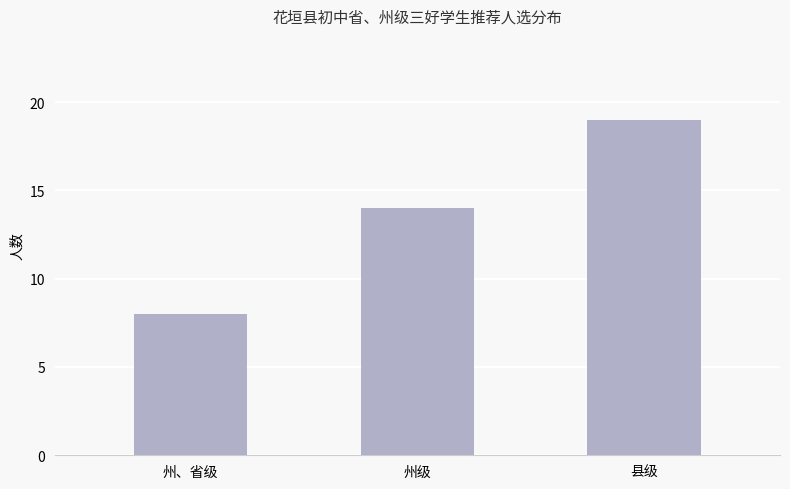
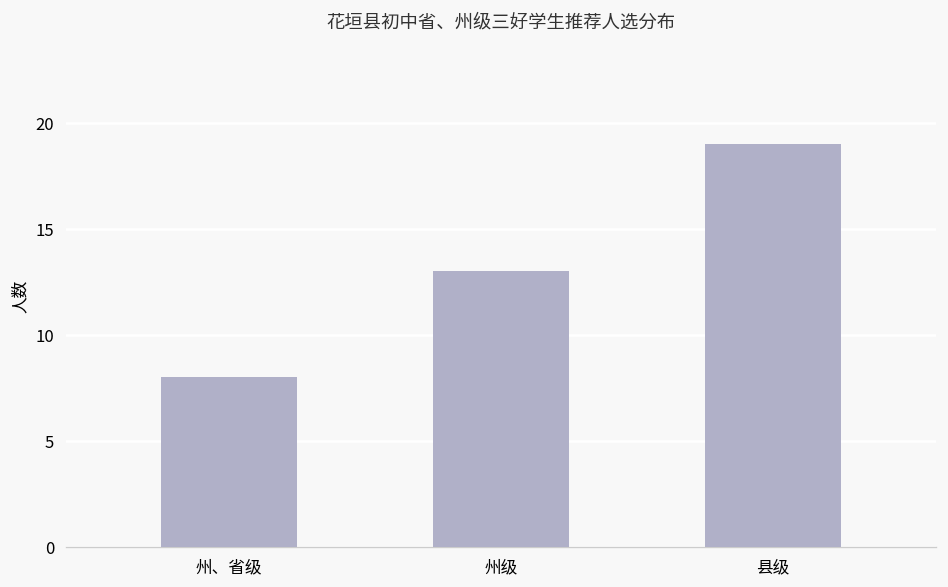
  {
    "州、省级": 8,
-   "州级": 14,
+   "州级": 13,
    "县级": 19
  }
